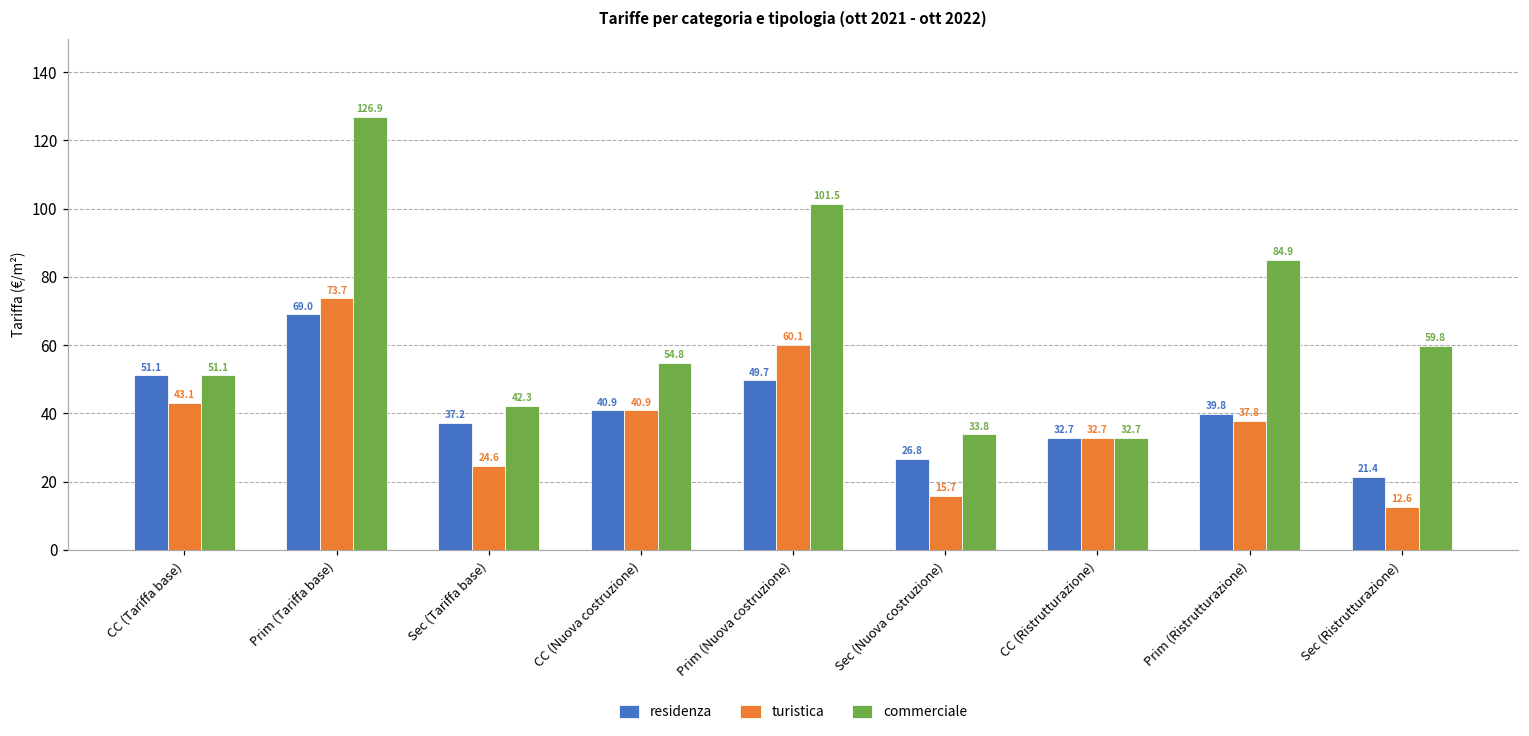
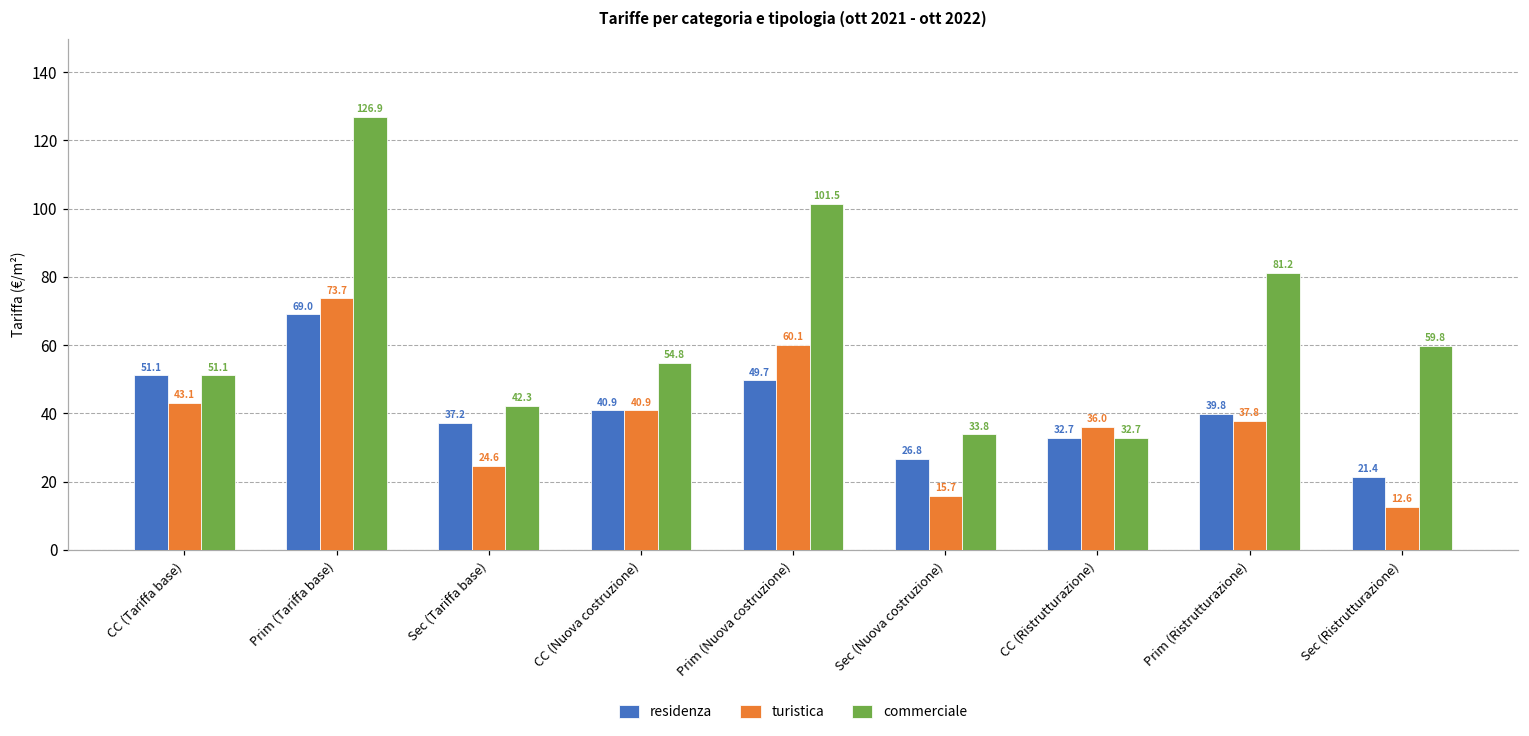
  {
    "residenza": {
      "CC (Tariffa base)": 51.1,
      "Prim (Tariffa base)": 69.0,
      "Sec (Tariffa base)": 37.2,
      "CC (Nuova costruzione)": 40.9,
      "Prim (Nuova costruzione)": 49.7,
      "Sec (Nuova costruzione)": 26.8,
      "CC (Ristrutturazione)": 32.7,
      "Prim (Ristrutturazione)": 39.8,
      "Sec (Ristrutturazione)": 21.4
    },
    "turistica": {
      "CC (Tariffa base)": 43.1,
      "Prim (Tariffa base)": 73.7,
      "Sec (Tariffa base)": 24.6,
      "CC (Nuova costruzione)": 40.9,
      "Prim (Nuova costruzione)": 60.1,
      "Sec (Nuova costruzione)": 15.7,
-     "CC (Ristrutturazione)": 32.7,
+     "CC (Ristrutturazione)": 36.0,
      "Prim (Ristrutturazione)": 37.8,
      "Sec (Ristrutturazione)": 12.6
    },
    "commerciale": {
      "CC (Tariffa base)": 51.1,
      "Prim (Tariffa base)": 126.9,
      "Sec (Tariffa base)": 42.3,
      "CC (Nuova costruzione)": 54.8,
      "Prim (Nuova costruzione)": 101.5,
      "Sec (Nuova costruzione)": 33.8,
      "CC (Ristrutturazione)": 32.7,
-     "Prim (Ristrutturazione)": 84.9,
+     "Prim (Ristrutturazione)": 81.2,
      "Sec (Ristrutturazione)": 59.8
    }
  }
